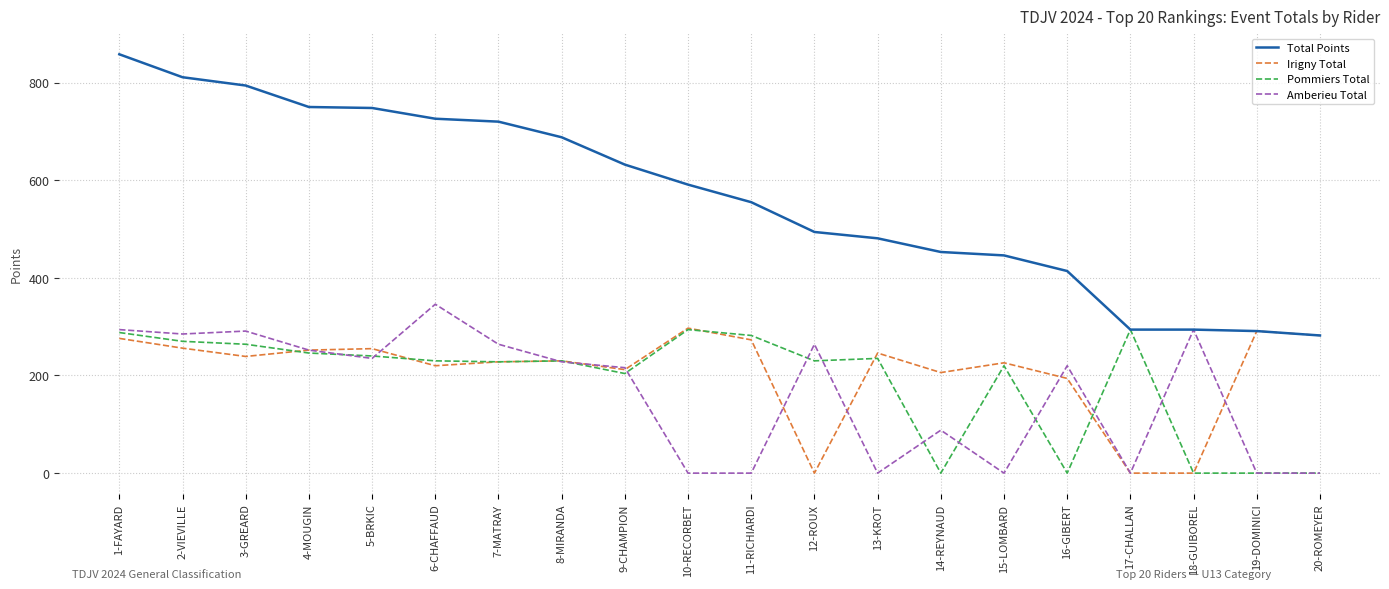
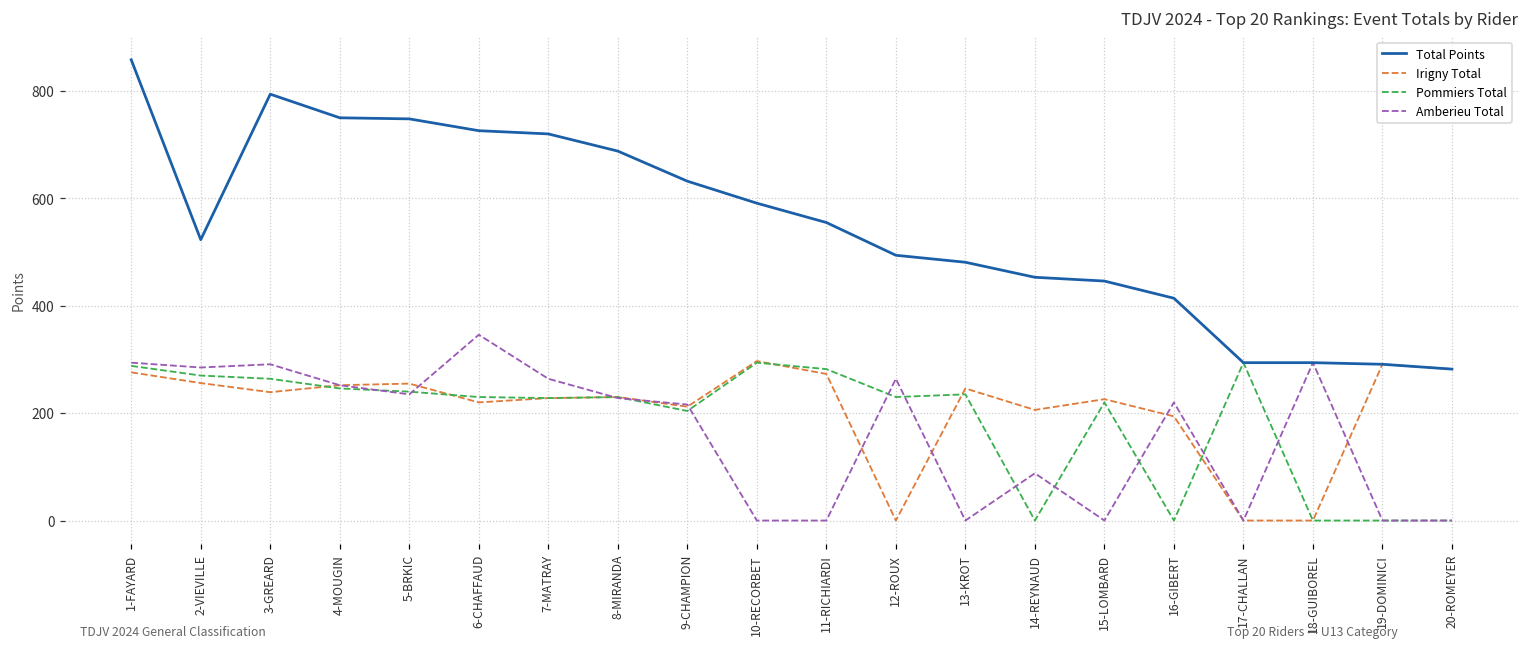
  {
    "Total Points": {
      "1-FAYARD": 860,
-     "2-VIEVILLE": 810,
+     "2-VIEVILLE": 520,
      "3-GREARD": 790,
      "4-MOUGIN": 750,
      "5-BRKIC": 750,
      "6-CHAFFAUD": 730,
      "7-MATRAY": 720,
      "8-MIRANDA": 690,
      "9-CHAMPION": 630,
      "10-RECORBET": 590,
      "11-RICHIARDI": 560,
      "12-ROUX": 490,
      "13-KROT": 480,
      "14-REYNAUD": 450,
      "15-LOMBARD": 450,
      "16-GIBERT": 410
    },
    "Irigny Total": {
      "1-FAYARD": 280,
      "2-VIEVILLE": 260,
      "3-GREARD": 240,
      "5-BRKIC": 260,
      "6-CHAFFAUD": 220,
      "11-RICHIARDI": 270,
      "12-ROUX": 0,
      "13-KROT": 250,
      "14-REYNAUD": 210,
      "15-LOMBARD": 230,
      "16-GIBERT": 190
    },
    "Pommiers Total": {
      "1-FAYARD": 290,
      "2-VIEVILLE": 270,
      "3-GREARD": 260,
      "4-MOUGIN": 250,
      "6-CHAFFAUD": 230,
      "9-CHAMPION": 200,
      "11-RICHIARDI": 280,
      "12-ROUX": 230,
      "13-KROT": 240,
      "14-REYNAUD": 0,
      "15-LOMBARD": 220,
      "16-GIBERT": 0
    },
    "Amberieu Total": {
      "1-FAYARD": 290,
      "2-VIEVILLE": 290,
      "3-GREARD": 290,
      "6-CHAFFAUD": 350,
      "7-MATRAY": 260,
      "10-RECORBET": 0,
      "11-RICHIARDI": 0,
      "12-ROUX": 260,
      "13-KROT": 0,
      "14-REYNAUD": 90,
      "15-LOMBARD": 0,
      "16-GIBERT": 220
    }
  }
